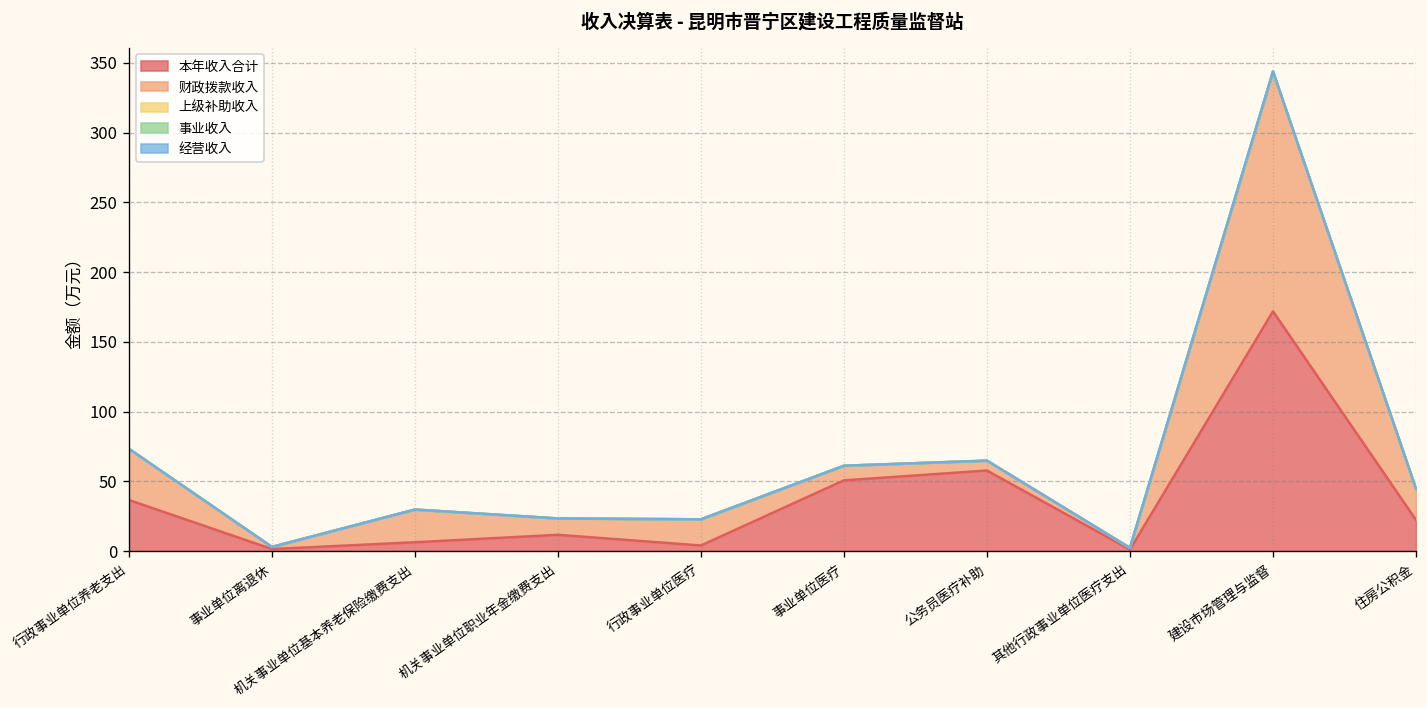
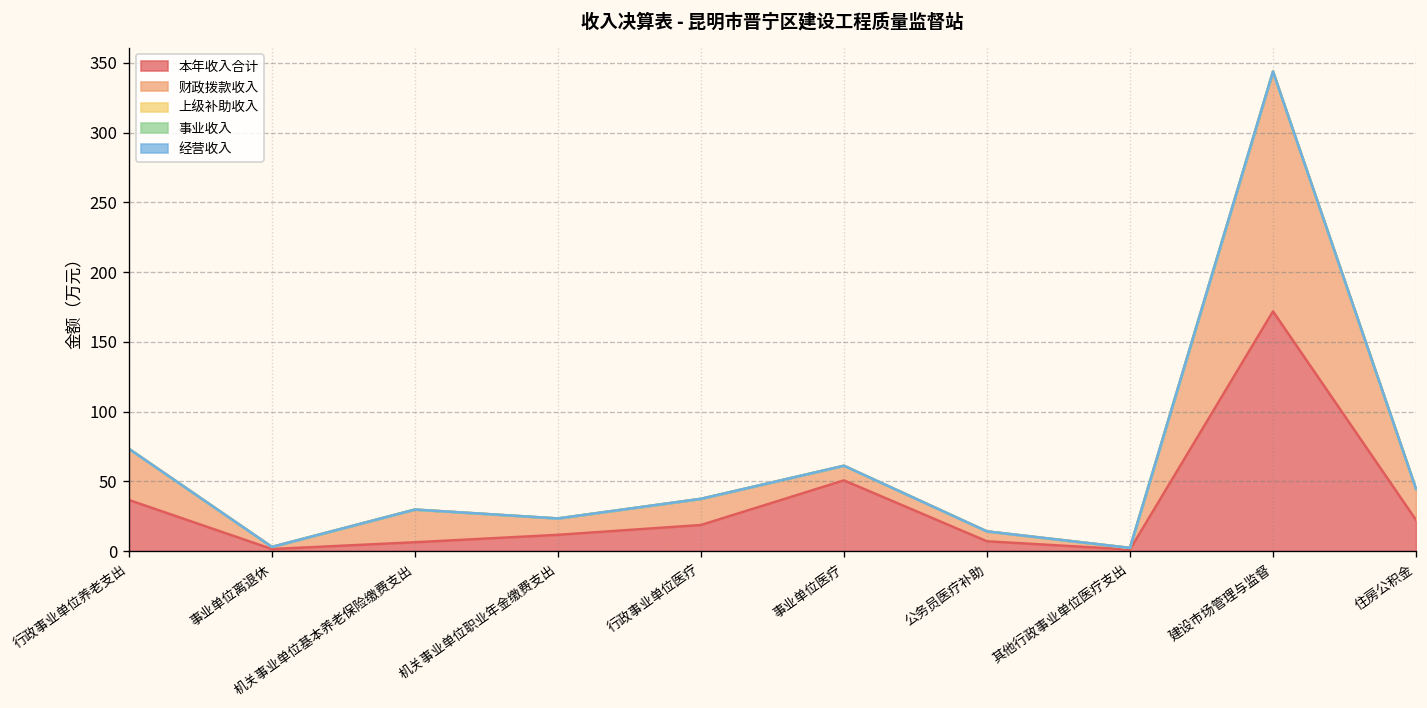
  {
    "本年收入合计": {
      "行政事业单位养老支出": 37,
      "机关事业单位基本养老保险缴费支出": 6,
      "机关事业单位职业年金缴费支出": 12,
-     "行政事业单位医疗": 4,
+     "行政事业单位医疗": 19,
      "事业单位医疗": 51,
-     "公务员医疗补助": 58,
+     "公务员医疗补助": 7,
      "建设市场管理与监督": 172,
      "住房公积金": 22
    }
  }
